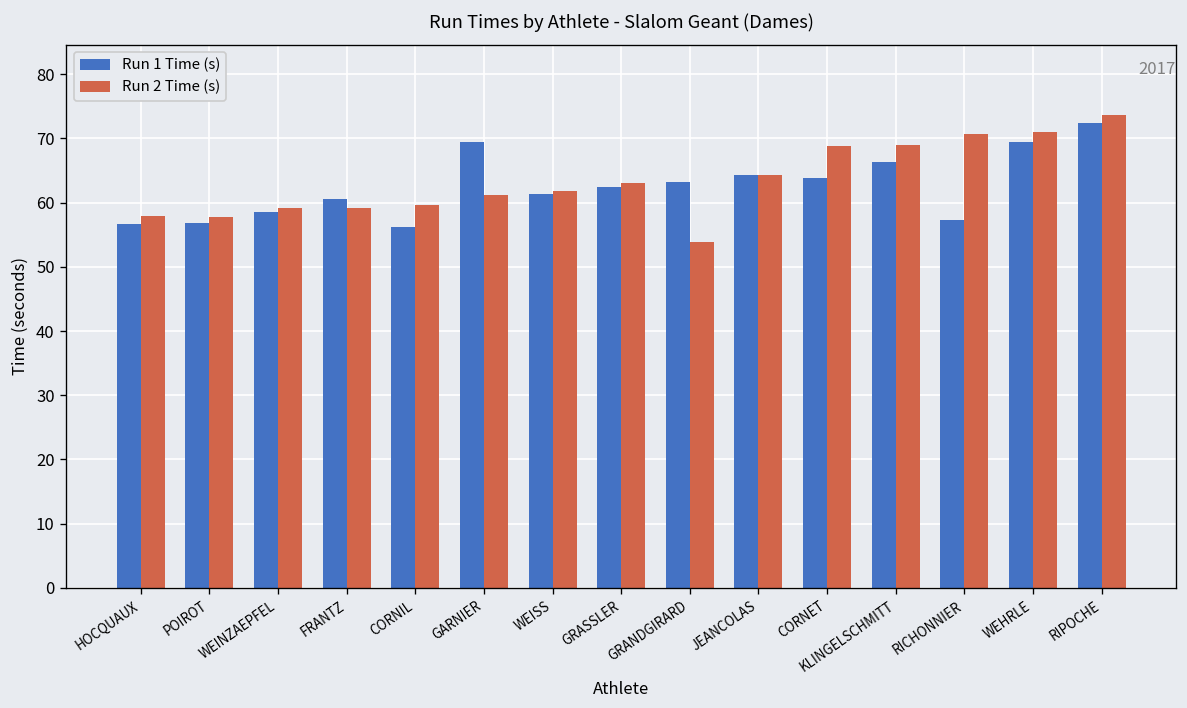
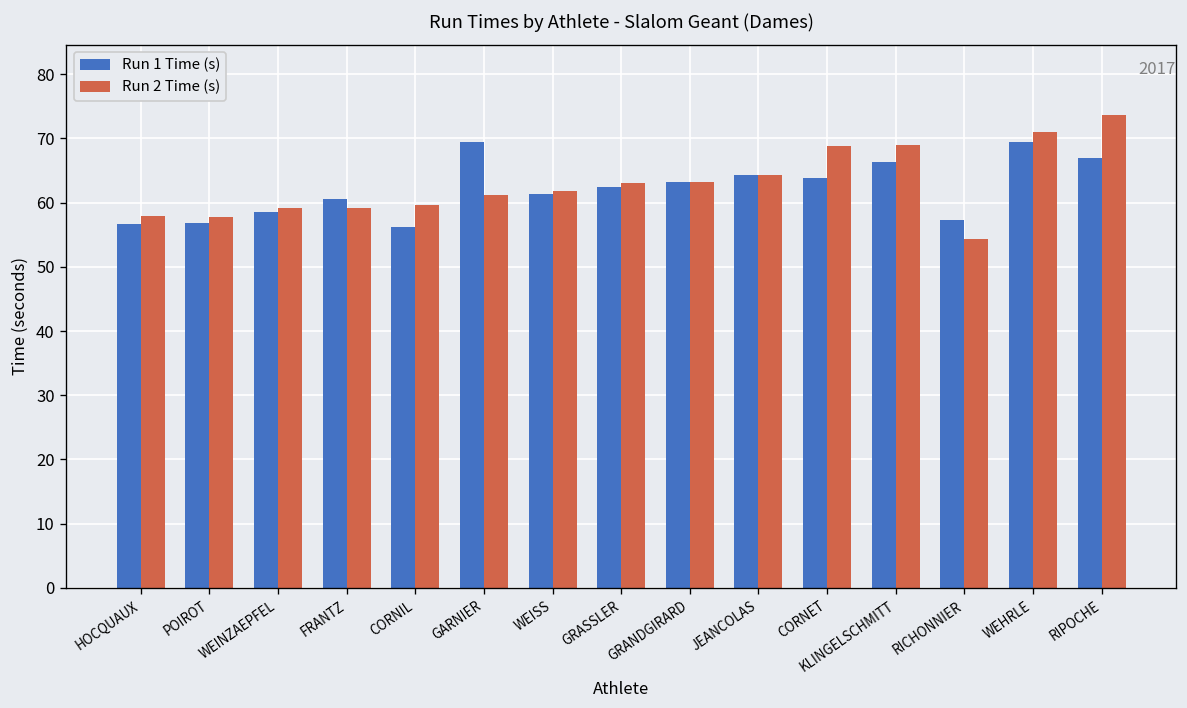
  {
    "Run 1 Time (s)": {
      "HOCQUAUX": 57,
      "POIROT": 57,
      "WEINZAEPFEL": 58,
      "FRANTZ": 61,
      "CORNIL": 56,
      "GARNIER": 69,
      "WEISS": 61,
      "GRASSLER": 62,
      "GRANDGIRARD": 63,
      "JEANCOLAS": 64,
      "CORNET": 64,
      "KLINGELSCHMITT": 66,
      "RICHONNIER": 57,
      "WEHRLE": 69,
-     "RIPOCHE": 72
+     "RIPOCHE": 67
    },
    "Run 2 Time (s)": {
      "HOCQUAUX": 58,
      "POIROT": 58,
      "WEINZAEPFEL": 59,
      "FRANTZ": 59,
      "CORNIL": 60,
      "GARNIER": 61,
      "WEISS": 62,
      "GRASSLER": 63,
-     "GRANDGIRARD": 54,
+     "GRANDGIRARD": 63,
      "JEANCOLAS": 64,
      "CORNET": 69,
      "KLINGELSCHMITT": 69,
-     "RICHONNIER": 71,
+     "RICHONNIER": 54,
      "WEHRLE": 71,
      "RIPOCHE": 74
    }
  }
